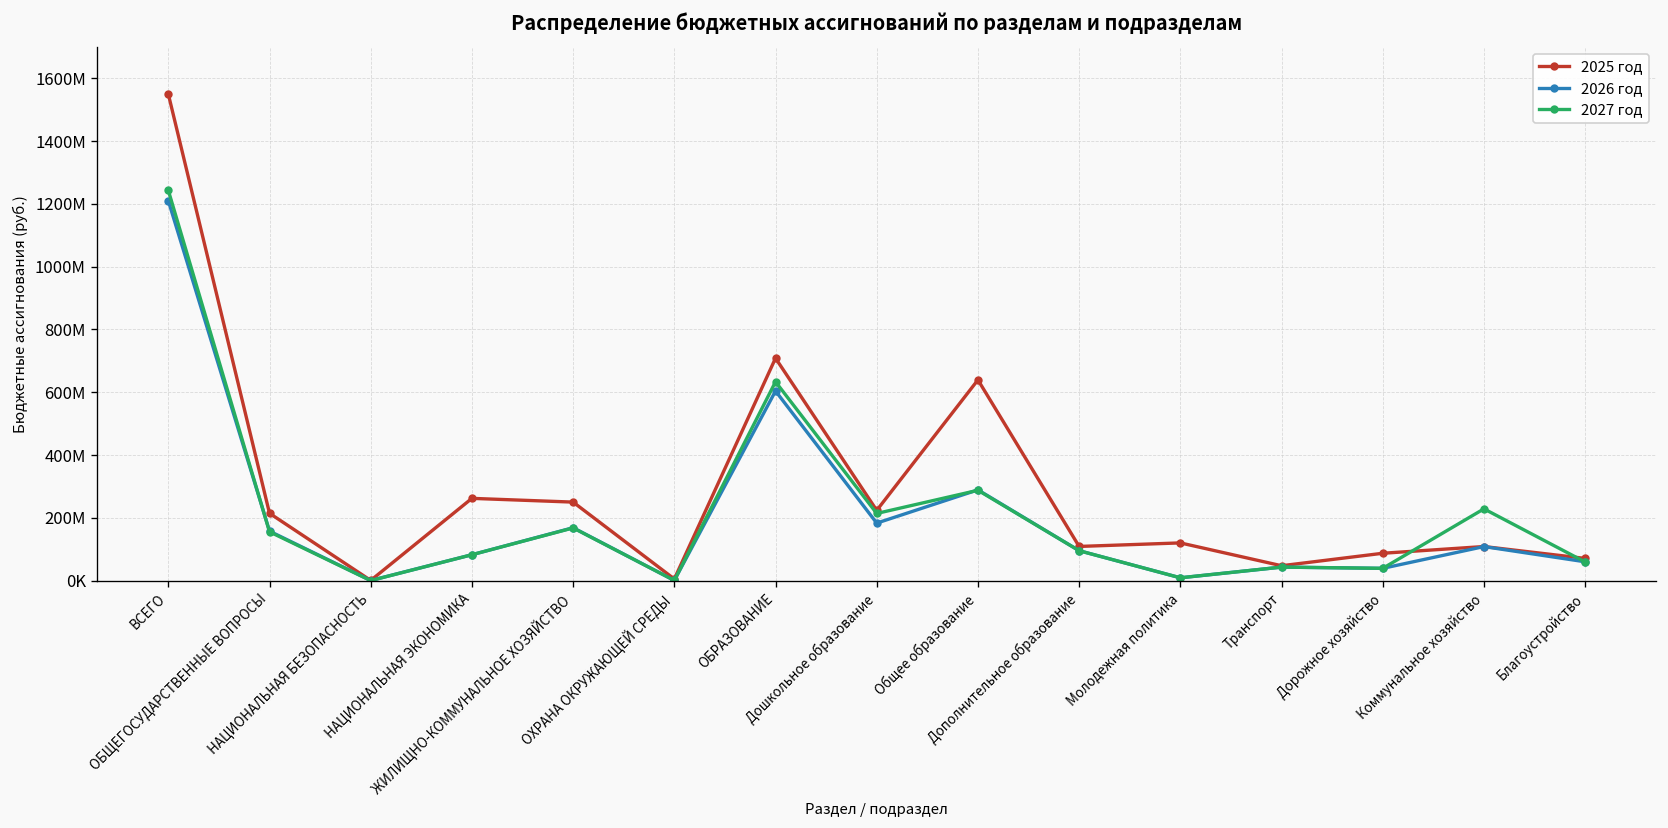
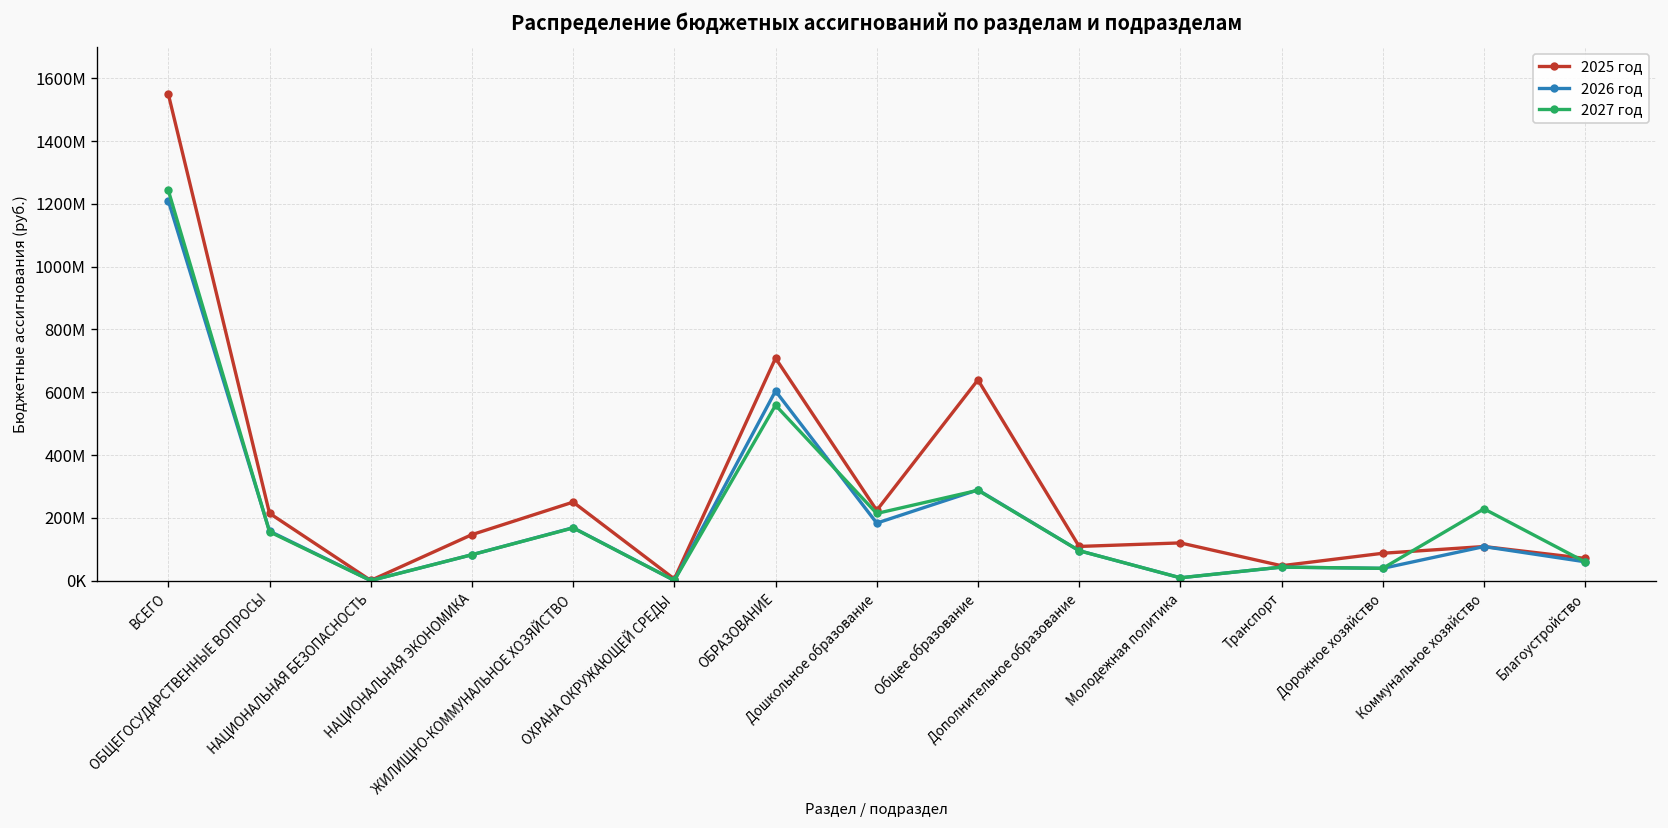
  {
    "2025 год": {
      "ВСЕГО": 1550000000,
      "ОБЩЕГОСУДАРСТВЕННЫЕ ВОПРОСЫ": 210000000,
-     "НАЦИОНАЛЬНАЯ ЭКОНОМИКА": 260000000,
+     "НАЦИОНАЛЬНАЯ ЭКОНОМИКА": 150000000,
      "ЖИЛИЩНО-КОММУНАЛЬНОЕ ХОЗЯЙСТВО": 250000000,
      "ОБРАЗОВАНИЕ": 710000000,
      "Дошкольное образование": 220000000,
      "Общее образование": 640000000,
      "Дополнительное образование": 110000000,
      "Молодежная политика": 120000000,
      "Дорожное хозяйство": 90000000,
      "Благоустройство": 70000000
    },
    "2026 год": {
      "ВСЕГО": 1210000000,
      "ОБРАЗОВАНИЕ": 600000000,
      "Дошкольное образование": 180000000
    },
    "2027 год": {
      "ВСЕГО": 1240000000,
-     "ОБРАЗОВАНИЕ": 630000000,
+     "ОБРАЗОВАНИЕ": 560000000,
      "Дошкольное образование": 210000000,
      "Коммунальное хозяйство": 230000000
    }
  }
